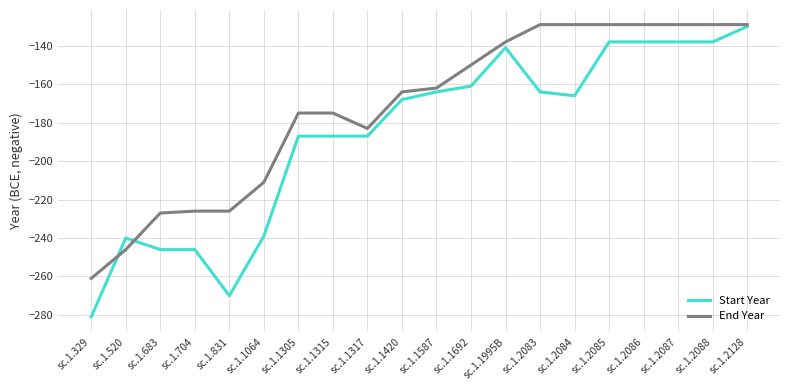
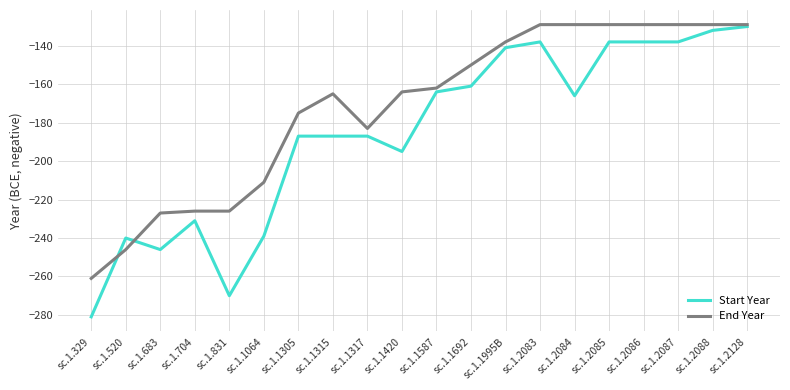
  {
    "Start Year": {
      "sc.1.329": -281,
      "sc.1.520": -240,
      "sc.1.683": -246,
-     "sc.1.704": -246,
+     "sc.1.704": -231,
      "sc.1.831": -270,
      "sc.1.1064": -239,
      "sc.1.1305": -187,
      "sc.1.1315": -187,
      "sc.1.1317": -187,
-     "sc.1.1420": -168,
+     "sc.1.1420": -195,
      "sc.1.1587": -164,
      "sc.1.1692": -161,
      "sc.1.1995B": -141,
-     "sc.1.2083": -164,
+     "sc.1.2083": -138,
      "sc.1.2084": -166,
      "sc.1.2085": -138,
      "sc.1.2086": -138,
      "sc.1.2087": -138,
-     "sc.1.2088": -138
+     "sc.1.2088": -132
    },
    "End Year": {
      "sc.1.329": -261,
      "sc.1.520": -246,
      "sc.1.683": -227,
      "sc.1.704": -226,
      "sc.1.831": -226,
      "sc.1.1064": -211,
      "sc.1.1305": -175,
-     "sc.1.1315": -175,
+     "sc.1.1315": -165,
      "sc.1.1317": -183,
      "sc.1.1420": -164,
      "sc.1.1587": -162,
      "sc.1.1692": -150,
      "sc.1.1995B": -138,
      "sc.1.2083": -129,
      "sc.1.2084": -129,
      "sc.1.2085": -129,
      "sc.1.2086": -129,
      "sc.1.2087": -129,
      "sc.1.2088": -129
    }
  }
